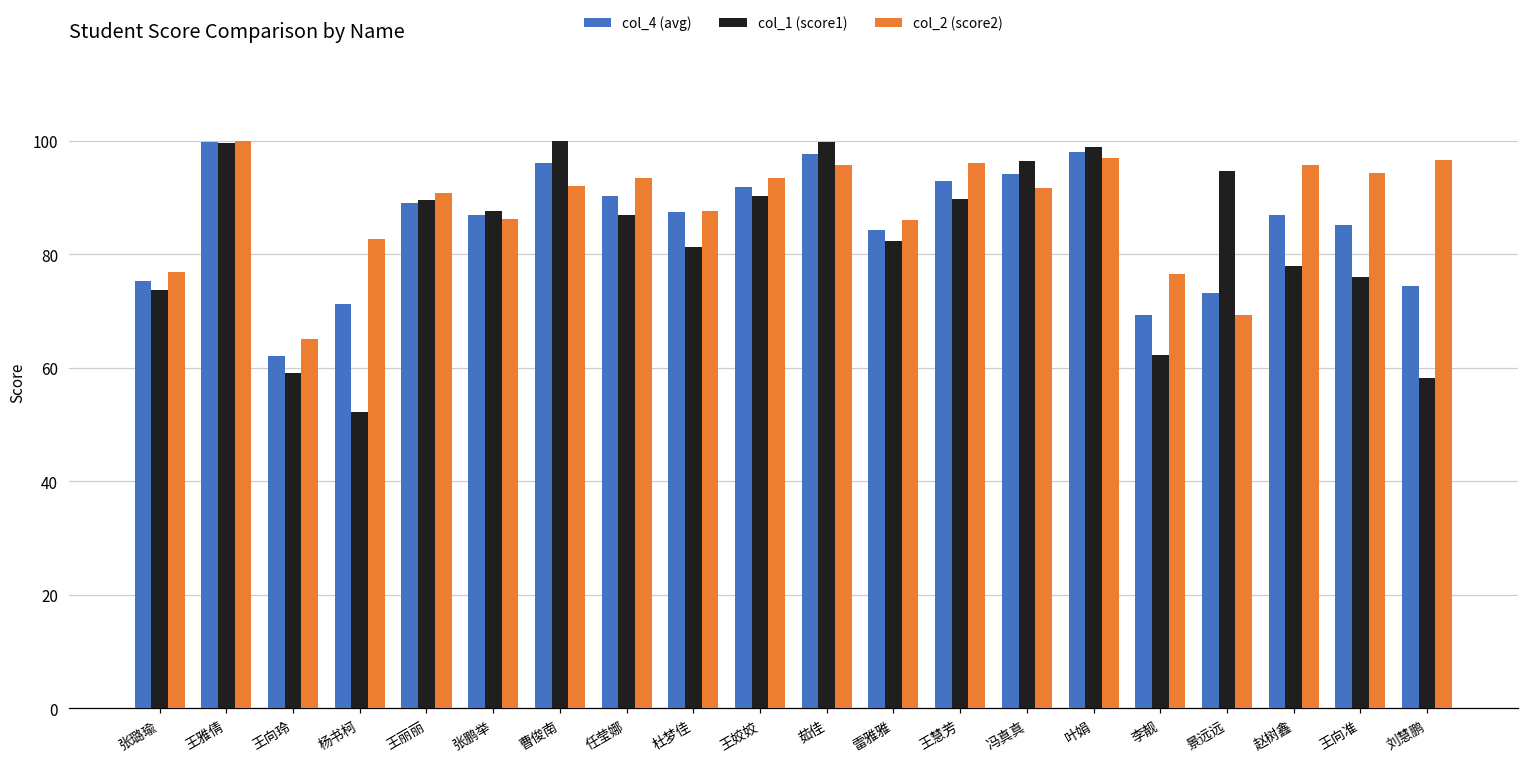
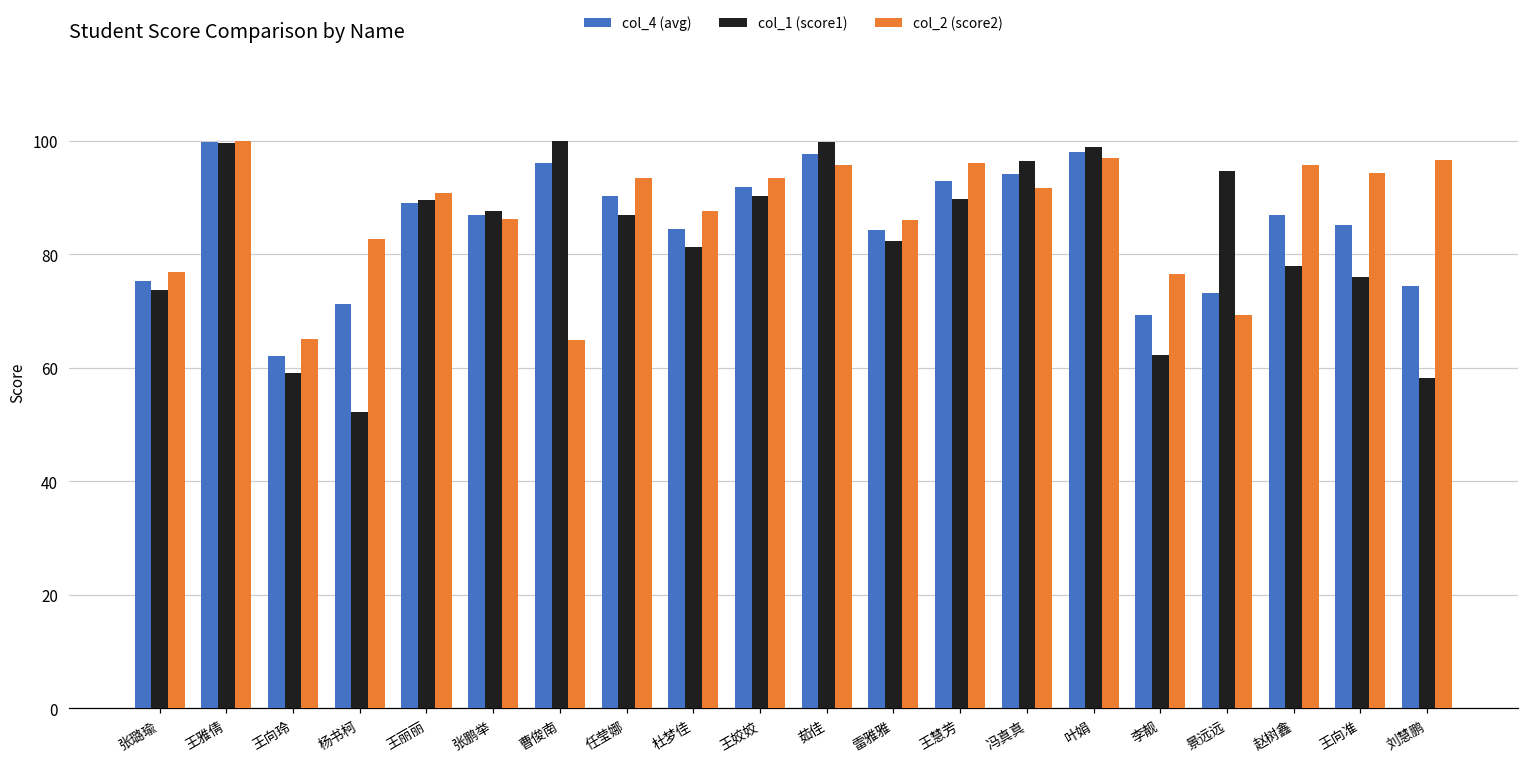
  {
    "col_4 (avg)": {
      "张璐瑜": 75,
      "王雅倩": 100,
      "王向玲": 62,
      "杨书柯": 71,
      "王丽丽": 89,
      "张鹏举": 87,
      "曹俊南": 96,
      "任莹娜": 90,
-     "杜梦佳": 87,
+     "杜梦佳": 84,
      "王姣姣": 92,
      "茹佳": 98,
      "雷雅雅": 84,
      "王慧芳": 93,
      "冯真真": 94,
      "叶娟": 98,
      "李靓": 69,
      "景远远": 73,
      "赵树鑫": 87,
      "王向准": 85,
      "刘慧鹏": 74
    },
    "col_1 (score1)": {
      "张璐瑜": 74,
      "王雅倩": 100,
      "王向玲": 59,
      "杨书柯": 52,
      "王丽丽": 90,
      "张鹏举": 88,
      "曹俊南": 100,
      "任莹娜": 87,
      "杜梦佳": 81,
      "王姣姣": 90,
      "茹佳": 100,
      "雷雅雅": 82,
      "王慧芳": 90,
      "冯真真": 96,
      "叶娟": 99,
      "李靓": 62,
      "景远远": 95,
      "赵树鑫": 78,
      "王向准": 76,
      "刘慧鹏": 58
    },
    "col_2 (score2)": {
      "张璐瑜": 77,
      "王雅倩": 100,
      "王向玲": 65,
      "杨书柯": 83,
      "王丽丽": 91,
      "张鹏举": 86,
-     "曹俊南": 92,
+     "曹俊南": 65,
      "任莹娜": 93,
      "杜梦佳": 88,
      "王姣姣": 93,
      "茹佳": 96,
      "雷雅雅": 86,
      "王慧芳": 96,
      "冯真真": 92,
      "叶娟": 97,
      "李靓": 77,
      "景远远": 69,
      "赵树鑫": 96,
      "王向准": 94,
      "刘慧鹏": 97
    }
  }
